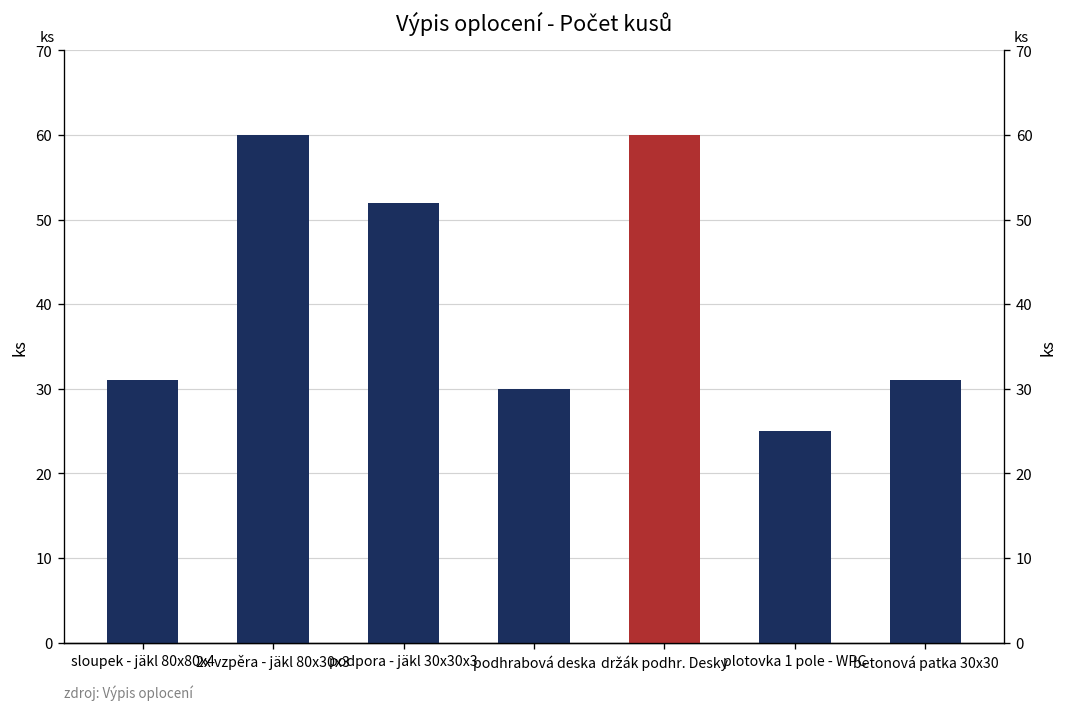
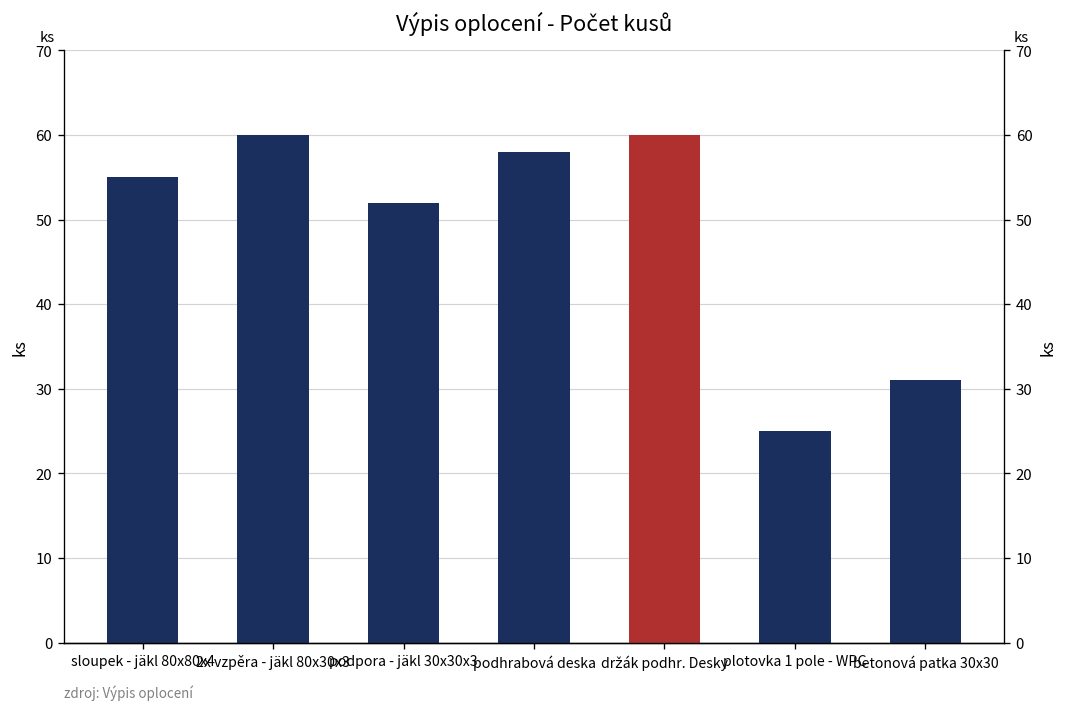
  {
-   "sloupek - jäkl 80x80x4": 31,
+   "sloupek - jäkl 80x80x4": 55,
    "2x vzpěra - jäkl 80x30x3": 60,
    "podpora - jäkl 30x30x3": 52,
-   "podhrabová deska": 30,
+   "podhrabová deska": 58,
    "držák podhr. Desky": 60,
    "plotovka 1 pole - WPC": 25,
    "betonová patka 30x30": 31
  }
